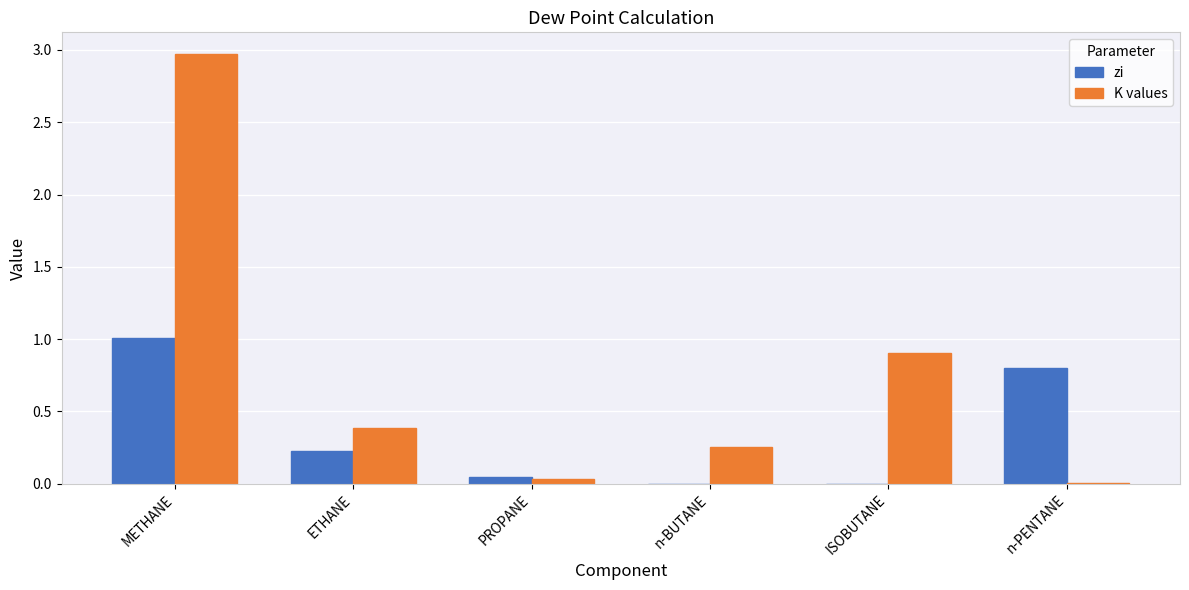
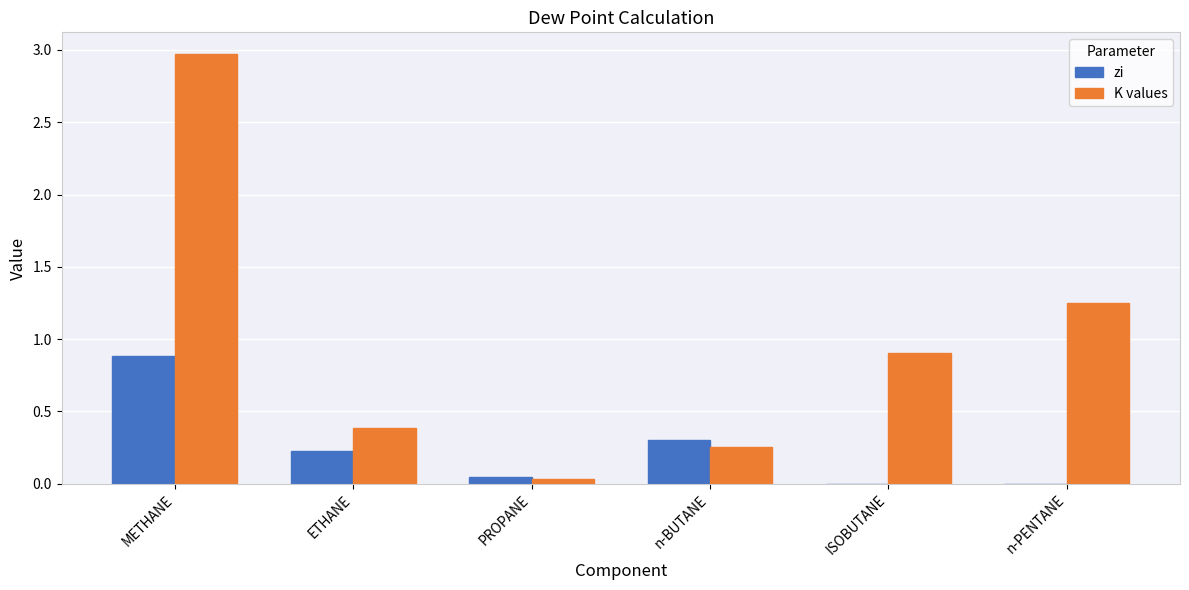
  {
    "zi": {
-     "METHANE": 1.01,
+     "METHANE": 0.88,
      "ETHANE": 0.23,
      "PROPANE": 0.04,
-     "n-BUTANE": 0.0,
+     "n-BUTANE": 0.3,
      "ISOBUTANE": 0.00,
-     "n-PENTANE": 0.8
+     "n-PENTANE": 0.0
    },
    "K values": {
      "METHANE": 2.97,
      "ETHANE": 0.38,
      "PROPANE": 0.03,
      "n-BUTANE": 0.25,
      "ISOBUTANE": 0.90,
-     "n-PENTANE": 0.01
+     "n-PENTANE": 1.25
    }
  }
